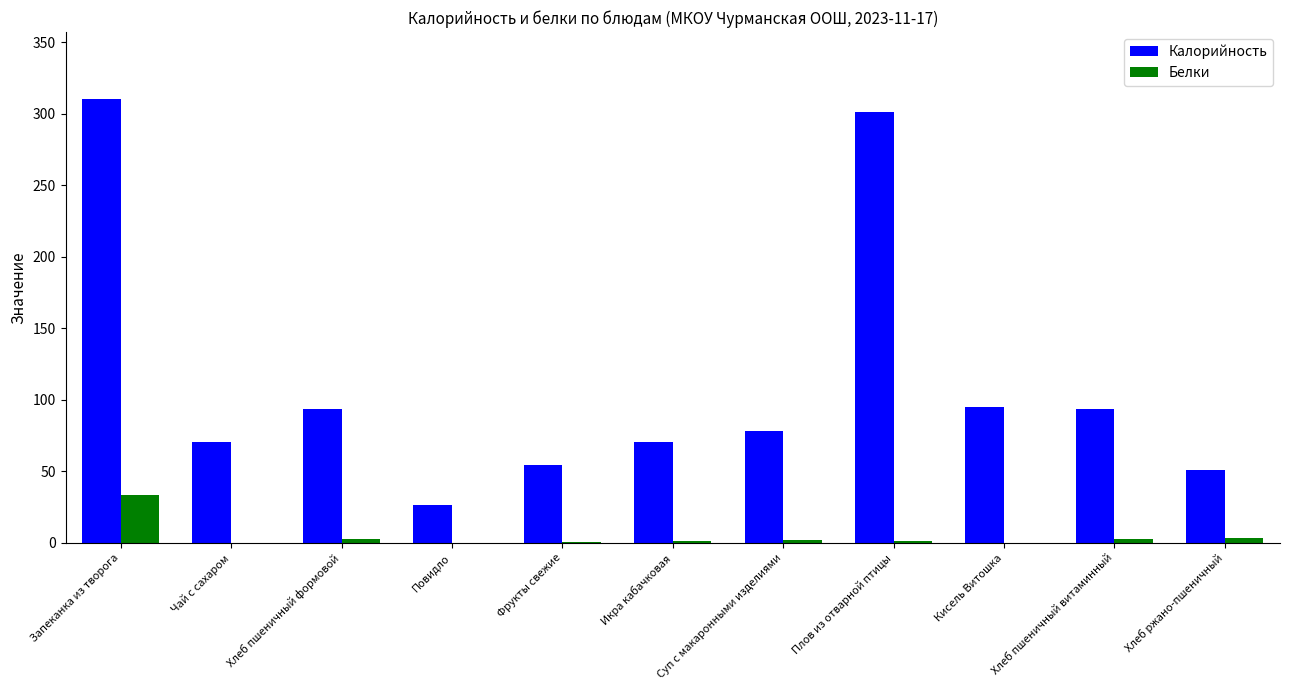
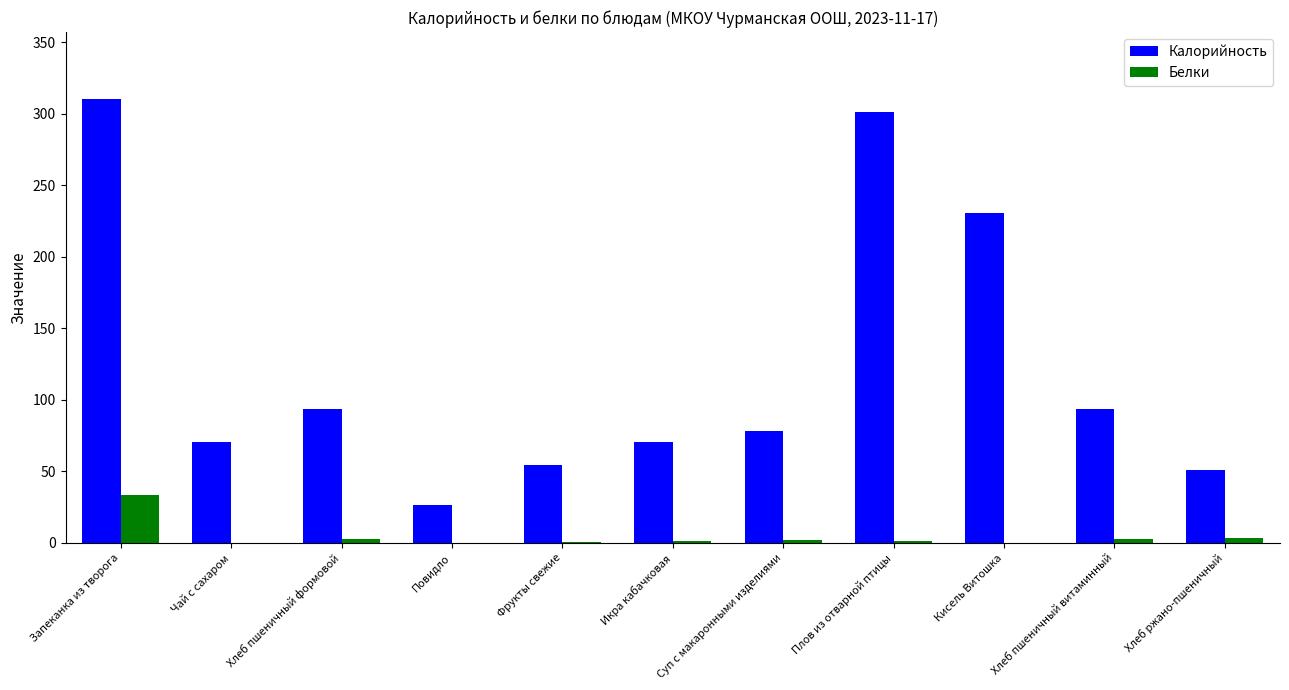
  {
    "Калорийность": {
      "Запеканка из творога": 310,
      "Чай с сахаром": 71,
      "Хлеб пшеничный формовой": 94,
      "Повидло": 26,
      "Фрукты свежие": 55,
      "Икра кабачковая": 71,
      "Суп с макаронными изделиями": 78,
      "Плов из отварной птицы": 301,
-     "Кисель Витошка": 95,
+     "Кисель Витошка": 231,
      "Хлеб пшеничный витаминный": 94,
      "Хлеб ржано-пшеничный": 51
    },
    "Белки": {
      "Запеканка из творога": 34,
      "Хлеб пшеничный формовой": 3,
      "Суп с макаронными изделиями": 2,
      "Кисель Витошка": 0,
      "Хлеб пшеничный витаминный": 3,
      "Хлеб ржано-пшеничный": 4
    }
  }
